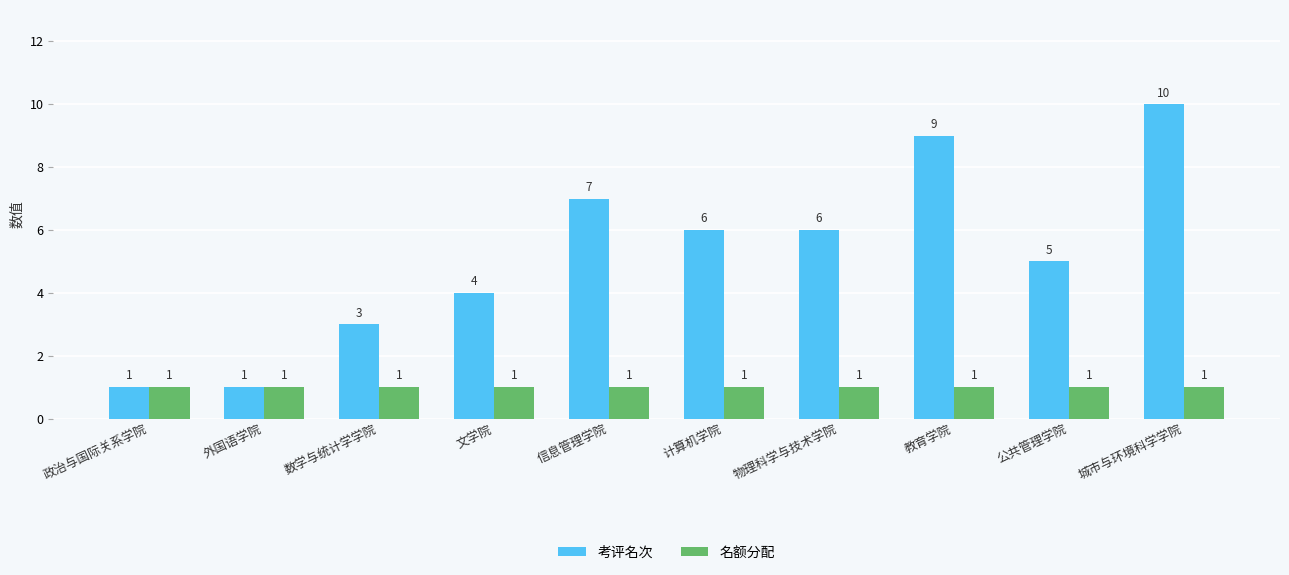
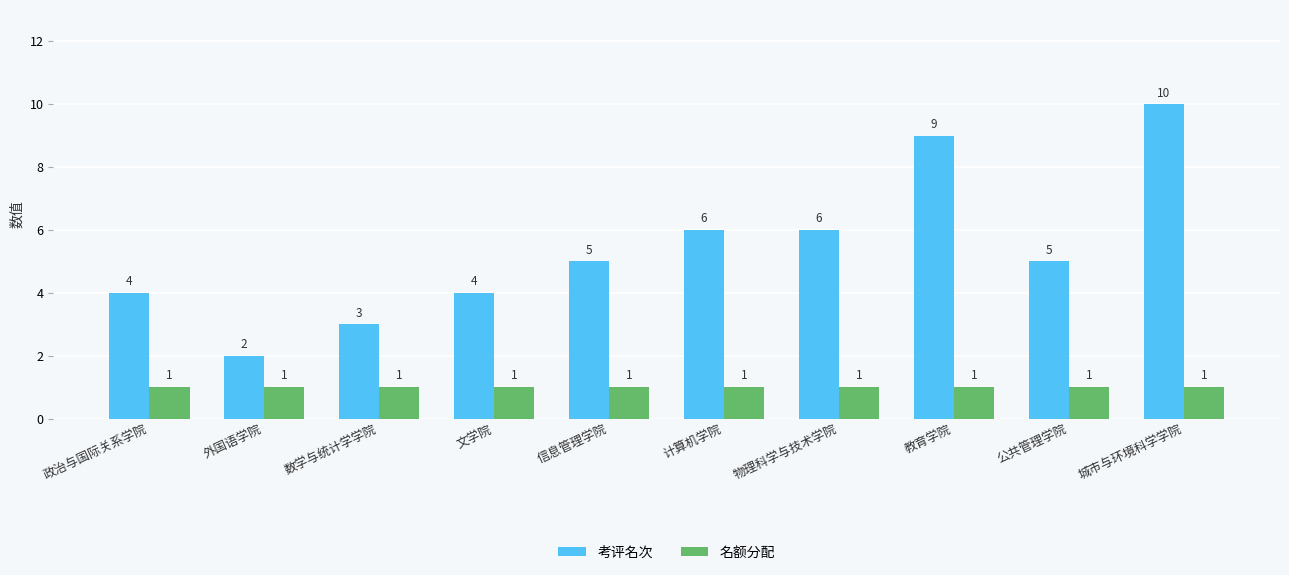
  {
    "考评名次": {
-     "政治与国际关系学院": 1,
-     "外国语学院": 1,
+     "政治与国际关系学院": 4,
+     "外国语学院": 2,
      "数学与统计学学院": 3,
      "文学院": 4,
-     "信息管理学院": 7,
+     "信息管理学院": 5,
      "计算机学院": 6,
      "物理科学与技术学院": 6,
      "教育学院": 9,
      "公共管理学院": 5,
      "城市与环境科学学院": 10
    },
    "名额分配": {
      "政治与国际关系学院": 1,
      "外国语学院": 1,
      "数学与统计学学院": 1,
      "文学院": 1,
      "信息管理学院": 1,
      "计算机学院": 1,
      "物理科学与技术学院": 1,
      "教育学院": 1,
      "公共管理学院": 1,
      "城市与环境科学学院": 1
    }
  }
